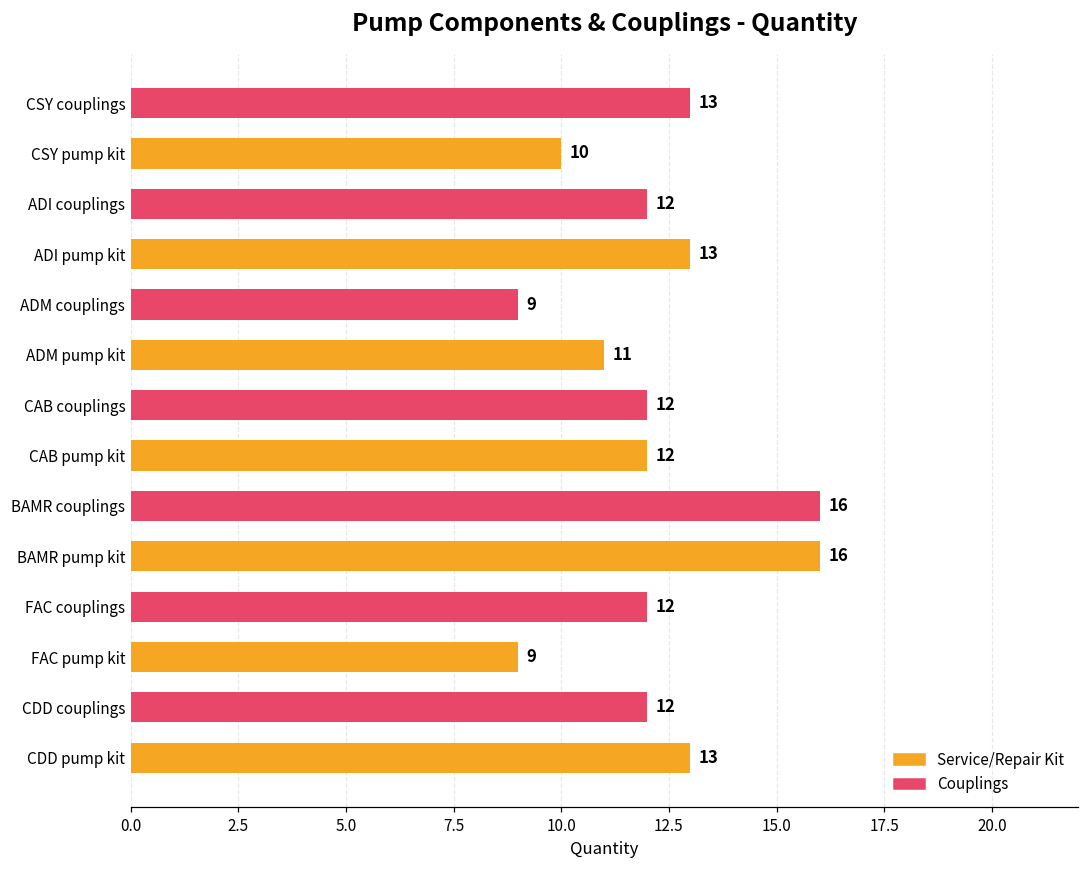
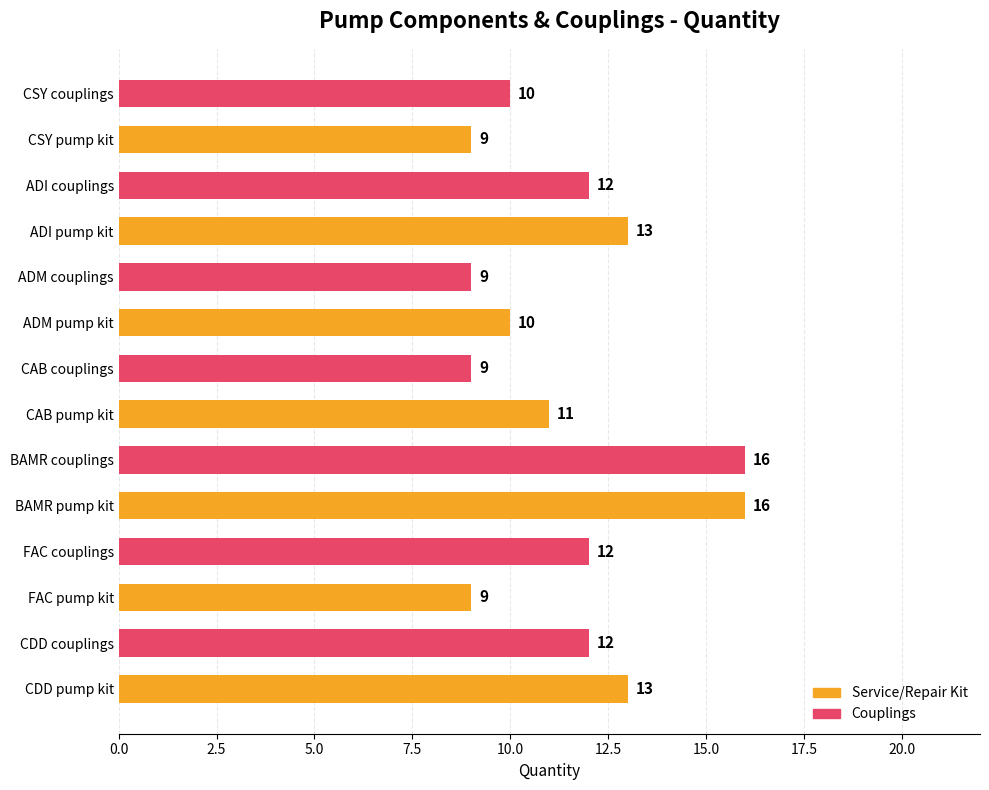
  {
-   "CSY couplings": 13,
-   "CSY pump kit": 10,
+   "CSY couplings": 10,
+   "CSY pump kit": 9,
    "ADI couplings": 12,
    "ADI pump kit": 13,
    "ADM couplings": 9,
-   "ADM pump kit": 11,
-   "CAB couplings": 12,
-   "CAB pump kit": 12,
+   "ADM pump kit": 10,
+   "CAB couplings": 9,
+   "CAB pump kit": 11,
    "BAMR couplings": 16,
    "BAMR pump kit": 16,
    "FAC couplings": 12,
    "FAC pump kit": 9,
    "CDD couplings": 12,
    "CDD pump kit": 13
  }
